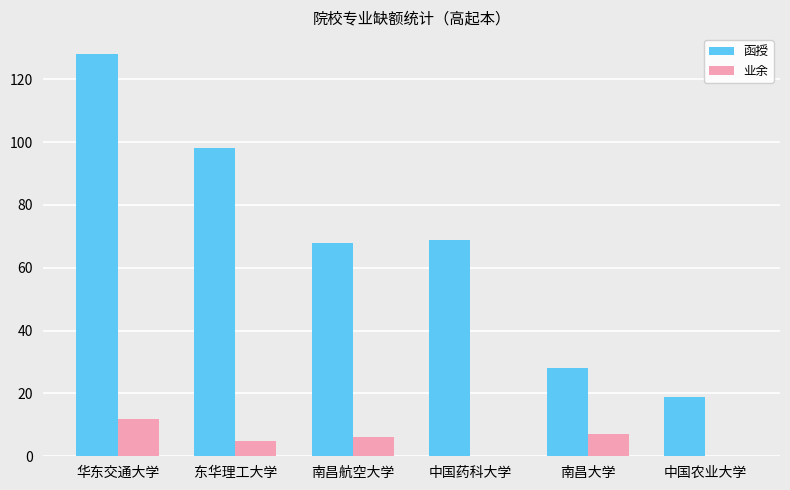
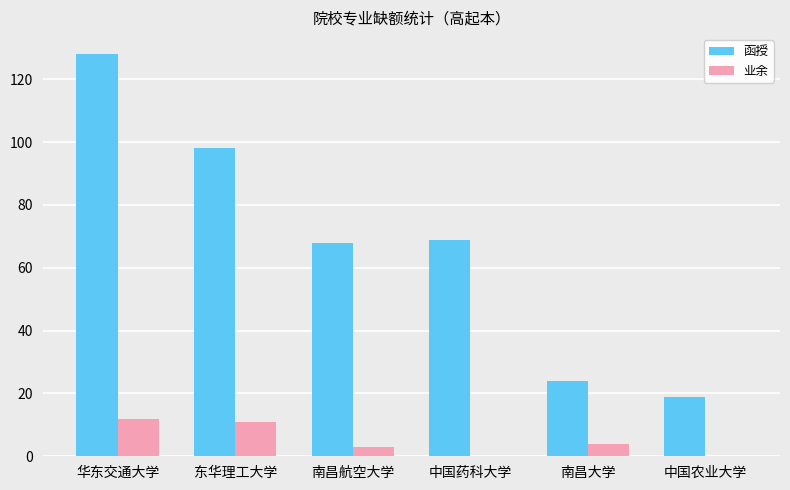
  {
    "函授": {
      "华东交通大学": 128,
      "东华理工大学": 98,
      "南昌航空大学": 68,
      "中国药科大学": 69,
-     "南昌大学": 28,
+     "南昌大学": 24,
      "中国农业大学": 19
    },
    "业余": {
      "华东交通大学": 12,
-     "东华理工大学": 5,
-     "南昌航空大学": 6,
+     "东华理工大学": 11,
+     "南昌航空大学": 3,
      "中国药科大学": 0,
-     "南昌大学": 7,
+     "南昌大学": 4,
      "中国农业大学": 0
    }
  }
